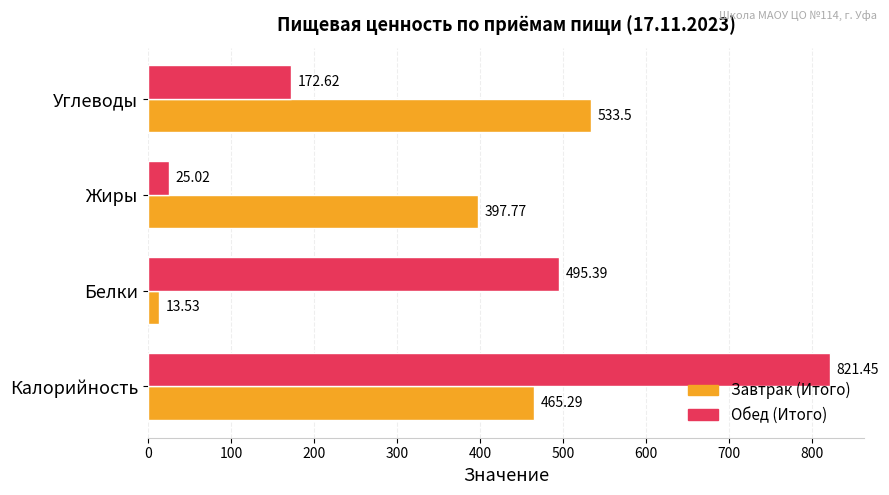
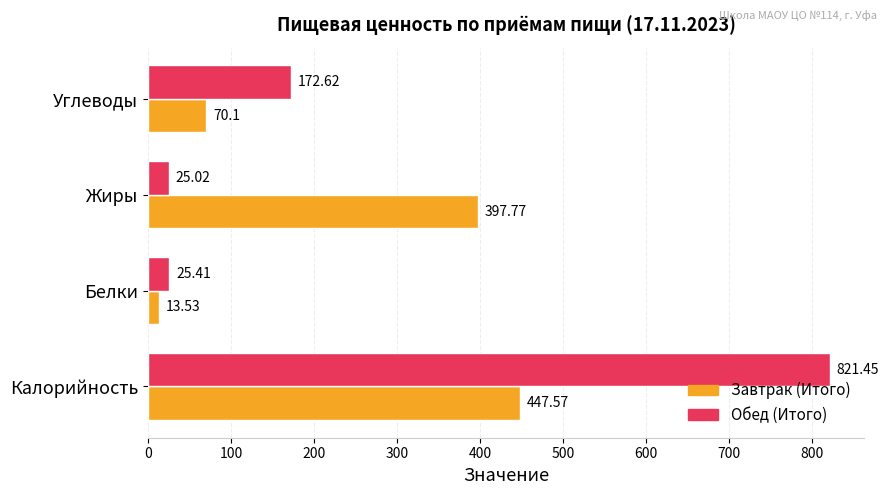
  {
    "Завтрак (Итого)": {
-     "Углеводы": 533.5,
+     "Углеводы": 70.1,
      "Жиры": 397.77,
      "Белки": 13.53,
-     "Калорийность": 465.29
+     "Калорийность": 447.57
    },
    "Обед (Итого)": {
      "Углеводы": 172.62,
      "Жиры": 25.02,
-     "Белки": 495.39,
+     "Белки": 25.41,
      "Калорийность": 821.45
    }
  }
